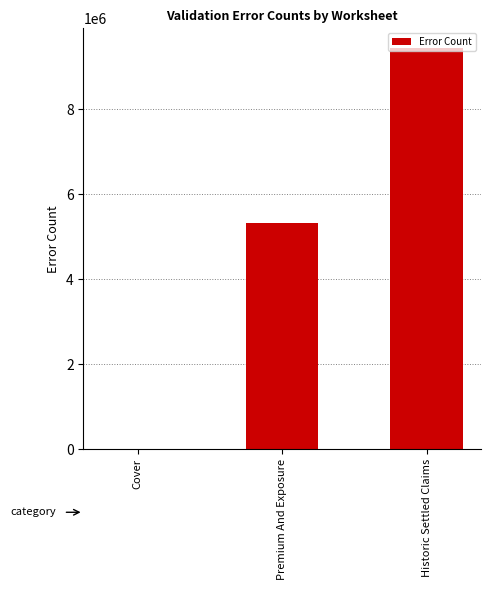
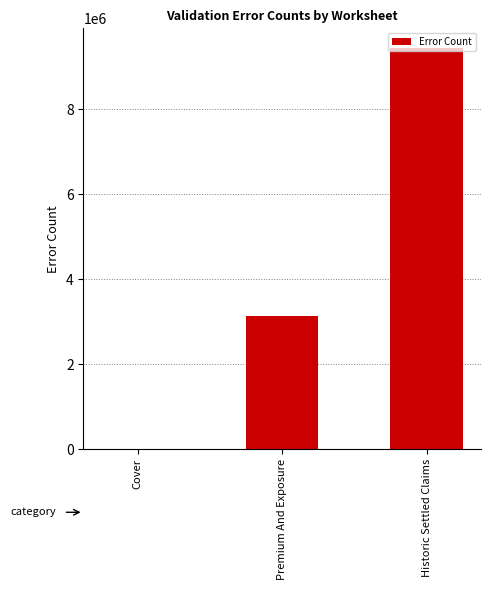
  {
-   "Premium And Exposure": 5300000
+   "Premium And Exposure": 3100000
  }
